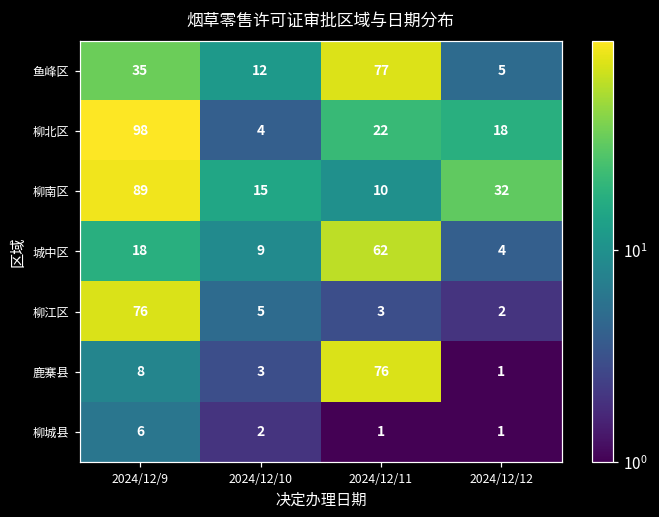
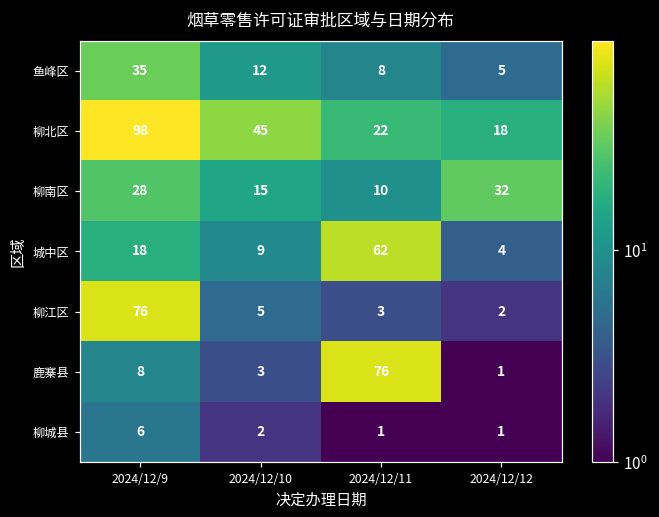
  {
    "鱼峰区": {
      "2024/12/9": 35,
      "2024/12/10": 12,
-     "2024/12/11": 77,
+     "2024/12/11": 8,
      "2024/12/12": 5
    },
    "柳北区": {
      "2024/12/9": 98,
-     "2024/12/10": 4,
+     "2024/12/10": 45,
      "2024/12/11": 22,
      "2024/12/12": 18
    },
    "柳南区": {
-     "2024/12/9": 89,
+     "2024/12/9": 28,
      "2024/12/10": 15,
      "2024/12/11": 10,
      "2024/12/12": 32
    },
    "城中区": {
      "2024/12/9": 18,
      "2024/12/10": 9,
      "2024/12/11": 62,
      "2024/12/12": 4
    },
    "柳江区": {
      "2024/12/9": 76,
      "2024/12/10": 5,
      "2024/12/11": 3,
      "2024/12/12": 2
    },
    "鹿寨县": {
      "2024/12/9": 8,
      "2024/12/10": 3,
      "2024/12/11": 76,
      "2024/12/12": 1
    },
    "柳城县": {
      "2024/12/9": 6,
      "2024/12/10": 2,
      "2024/12/11": 1,
      "2024/12/12": 1
    }
  }
